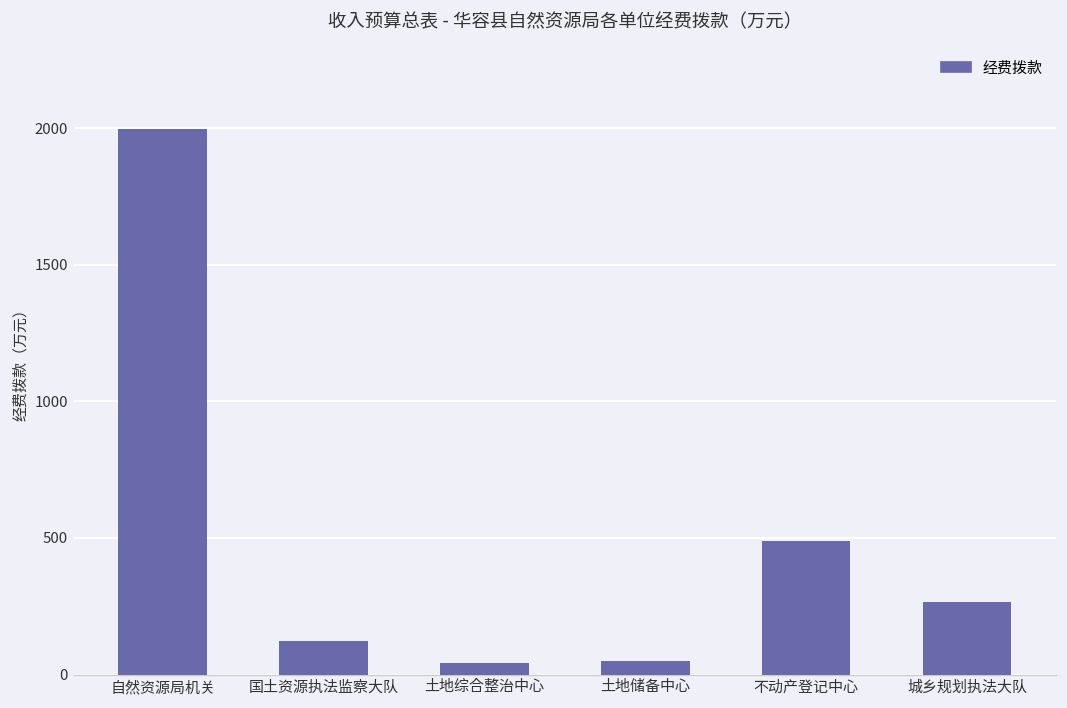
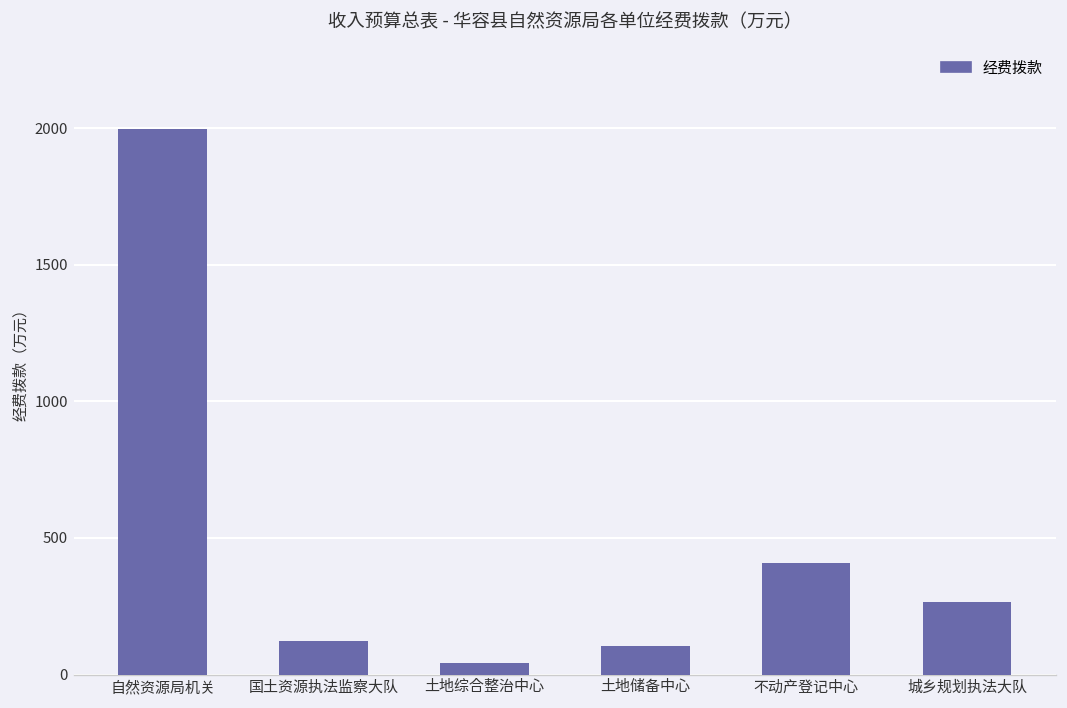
  {
    "自然资源局机关": 2000,
    "国土资源执法监察大队": 120,
    "土地综合整治中心": 40,
-   "土地储备中心": 50,
-   "不动产登记中心": 490,
+   "土地储备中心": 110,
+   "不动产登记中心": 410,
    "城乡规划执法大队": 270
  }
